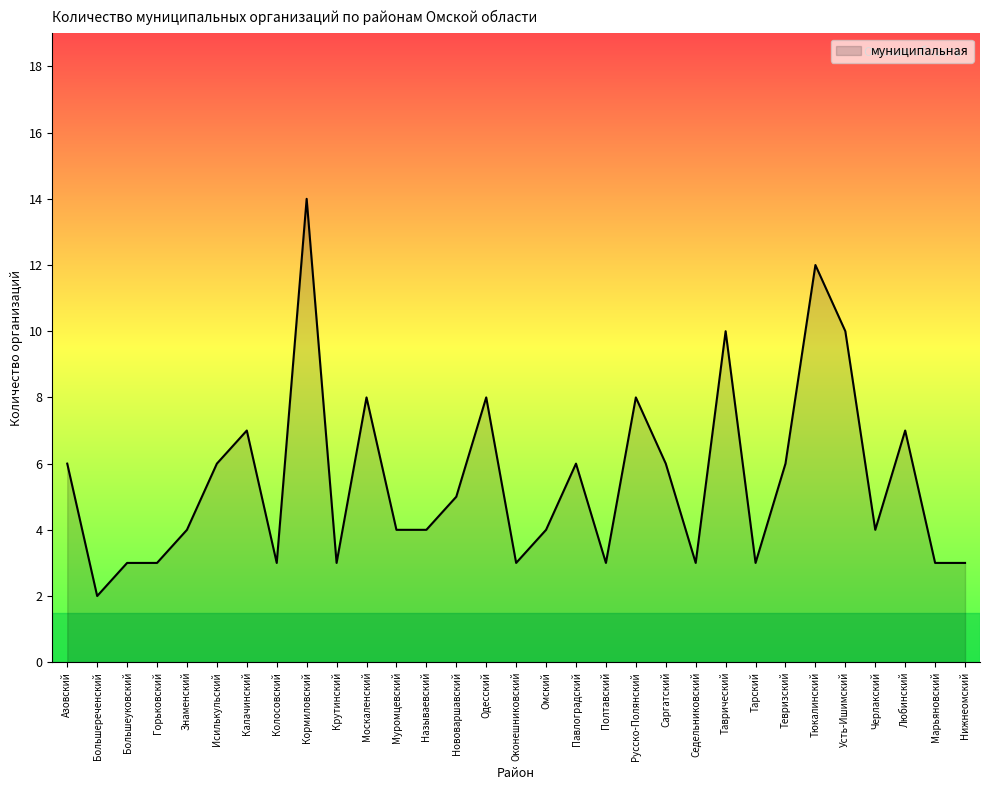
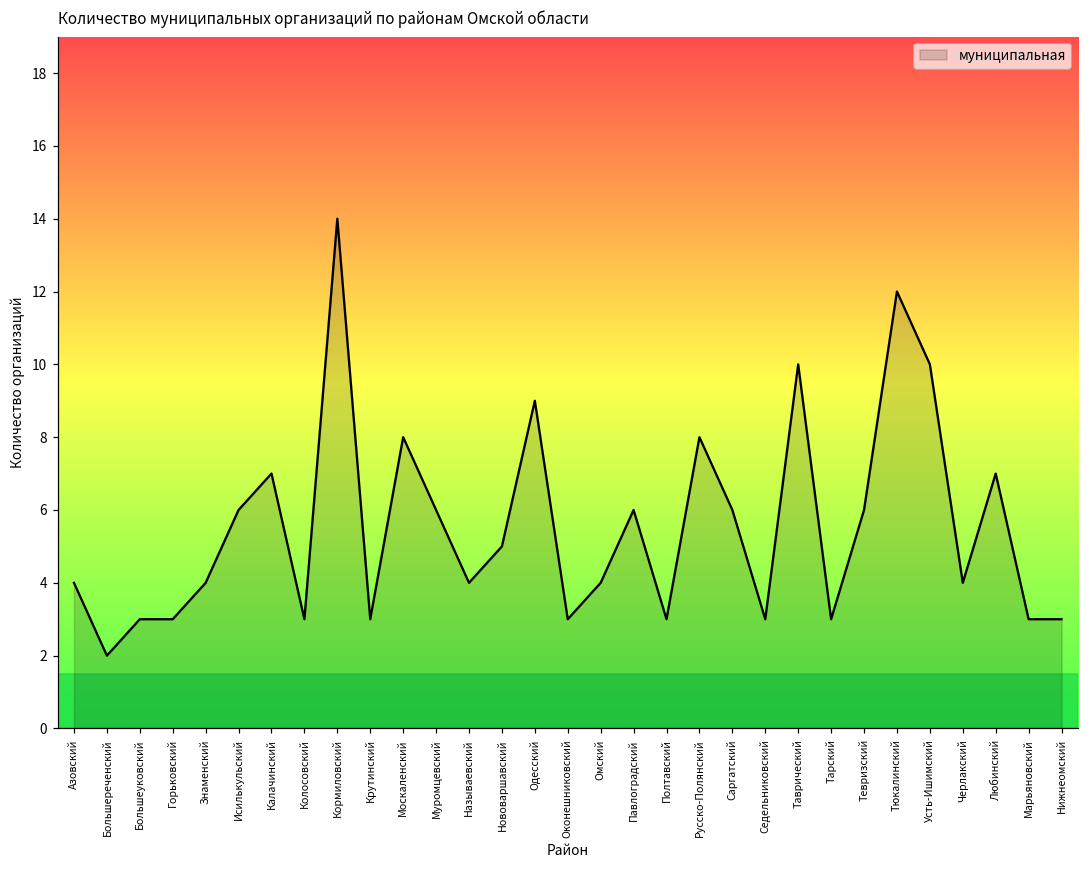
  {
-   "Азовский": 6,
+   "Азовский": 4,
    "Большереченский": 2,
    "Большеуковский": 3,
    "Горьковский": 3,
    "Знаменский": 4,
    "Исилькульский": 6,
    "Калачинский": 7,
    "Колосовский": 3,
    "Кормиловский": 14,
    "Крутинский": 3,
    "Москаленский": 8,
-   "Муромцевский": 4,
+   "Муромцевский": 6,
    "Называевский": 4,
    "Нововаршавский": 5,
-   "Одесский": 8,
+   "Одесский": 9,
    "Оконешниковский": 3,
    "Омский": 4,
    "Павлоградский": 6,
    "Полтавский": 3,
    "Русско-Полянский": 8,
    "Саргатский": 6,
    "Седельниковский": 3,
    "Таврический": 10,
    "Тарский": 3,
    "Тевризский": 6,
    "Тюкалинский": 12,
    "Усть-Ишимский": 10,
    "Черлакский": 4,
    "Любинский": 7,
    "Марьяновский": 3,
    "Нижнеомский": 3
  }
